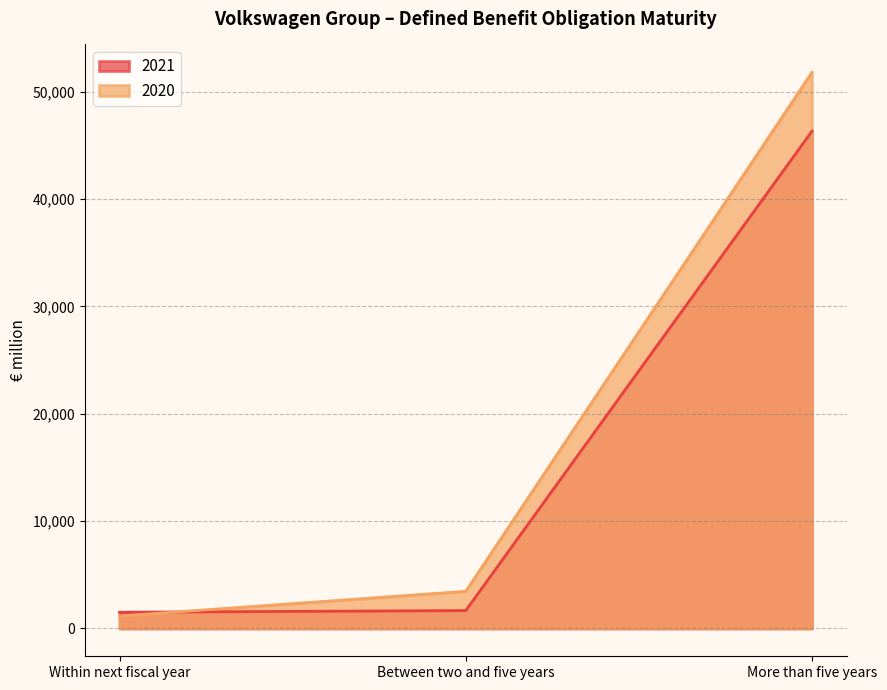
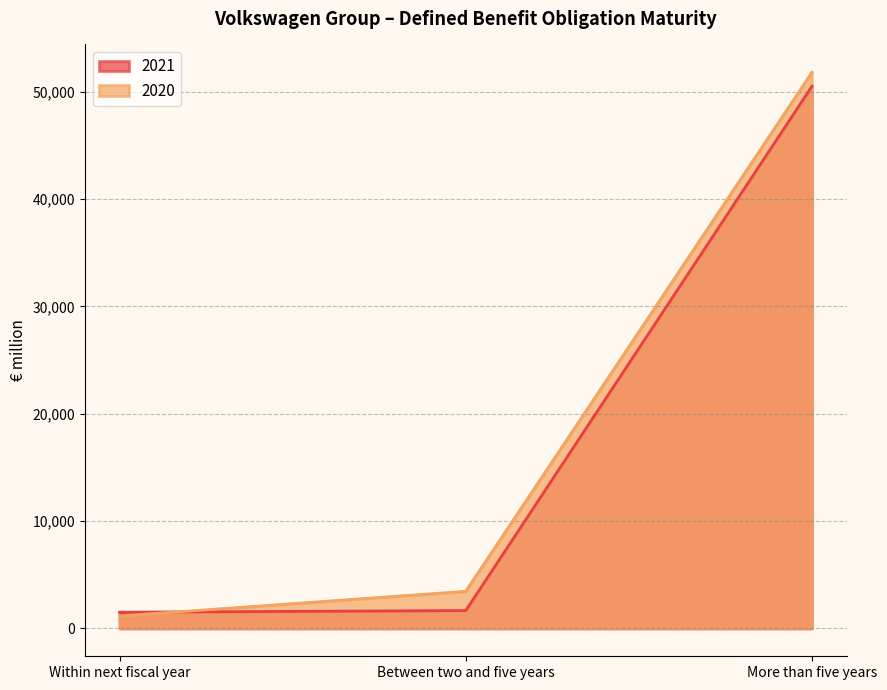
  {
    "2021": {
      "Within next fiscal year": "1,500",
      "Between two and five years": "1,700",
-     "More than five years": "46,300"
+     "More than five years": "50,500"
    },
    "2020": {
      "Within next fiscal year": "1,200",
      "Between two and five years": "3,500",
      "More than five years": "51,800"
    }
  }
